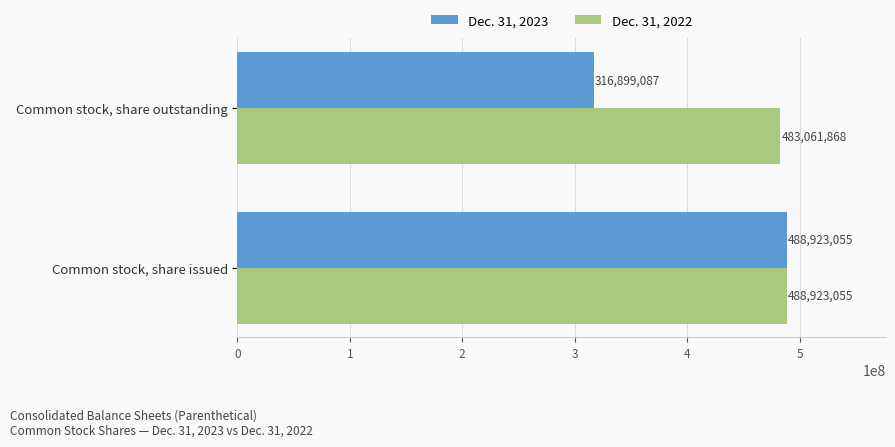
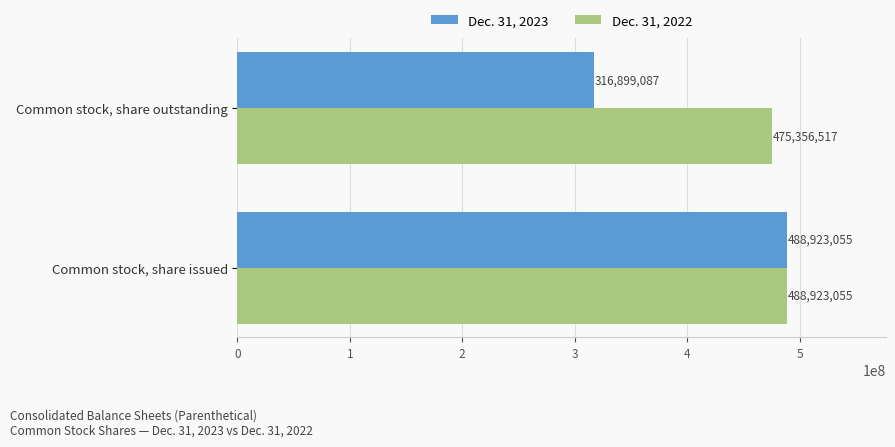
  {
    "Dec. 31, 2023": {
      "Common stock, share outstanding": "316,899,087",
      "Common stock, share issued": "488,923,055"
    },
    "Dec. 31, 2022": {
-     "Common stock, share outstanding": "483,061,868",
+     "Common stock, share outstanding": "475,356,517",
      "Common stock, share issued": "488,923,055"
    }
  }
